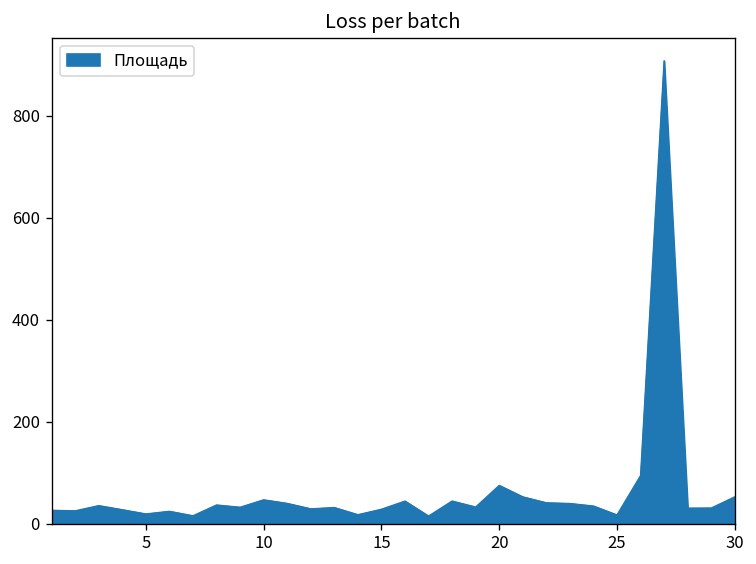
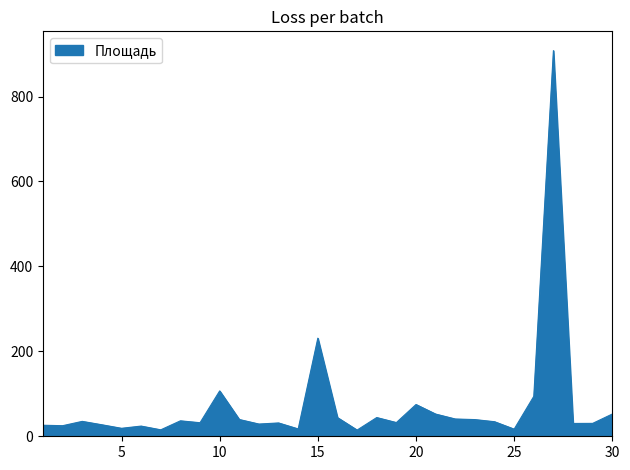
  {
    "5": 20,
-   "10": 50,
-   "15": 30,
+   "10": 110,
+   "15": 230,
    "20": 70,
    "25": 20,
    "30": 50
  }
